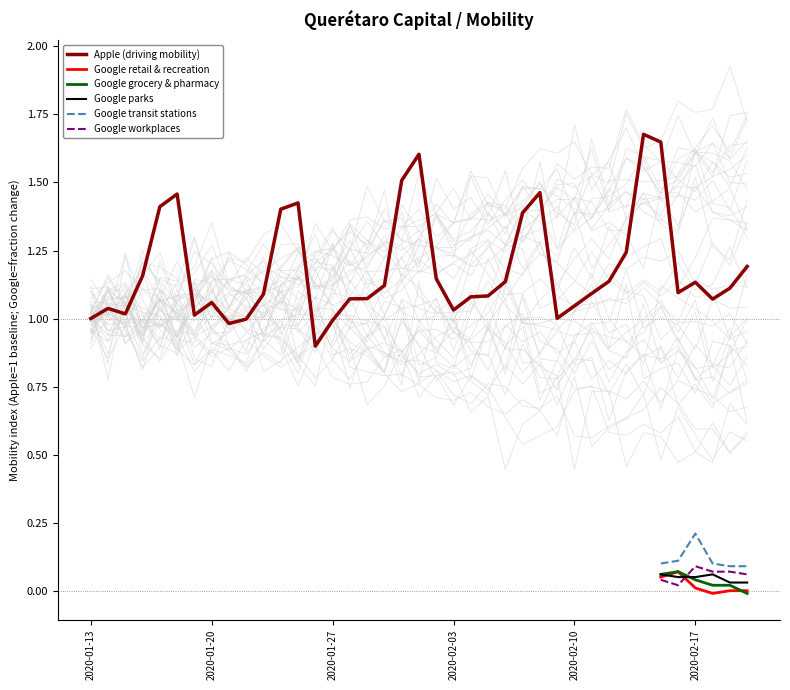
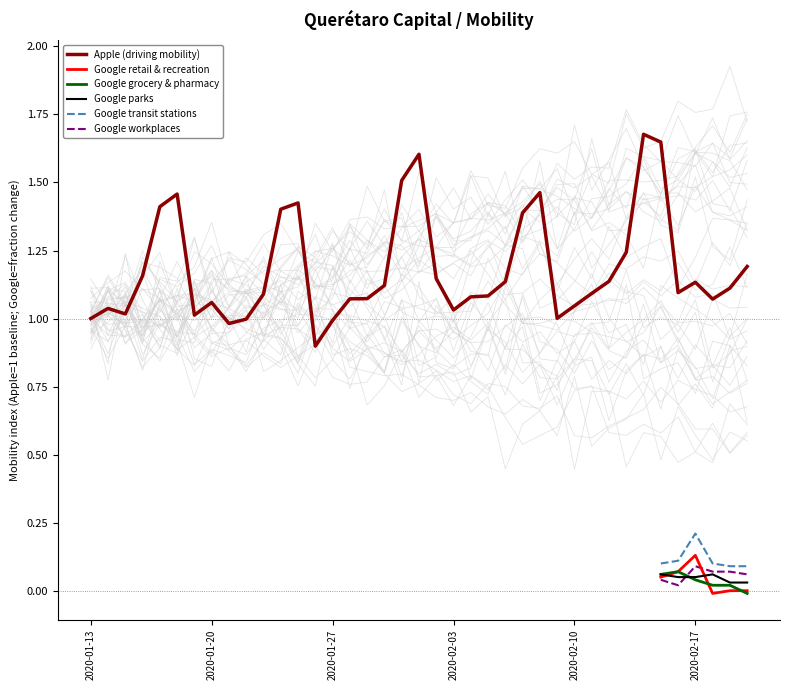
  {
    "Google retail & recreation": {
-     "2020-02-17": 0.01
+     "2020-02-17": 0.13
    },
    "Google grocery & pharmacy": {
      "2020-02-17": 0.04
    },
    "Google parks": {
      "2020-02-17": 0.05
    },
    "Google transit stations": {
      "2020-02-17": 0.21
    },
    "Google workplaces": {
      "2020-02-17": 0.09
    }
  }
